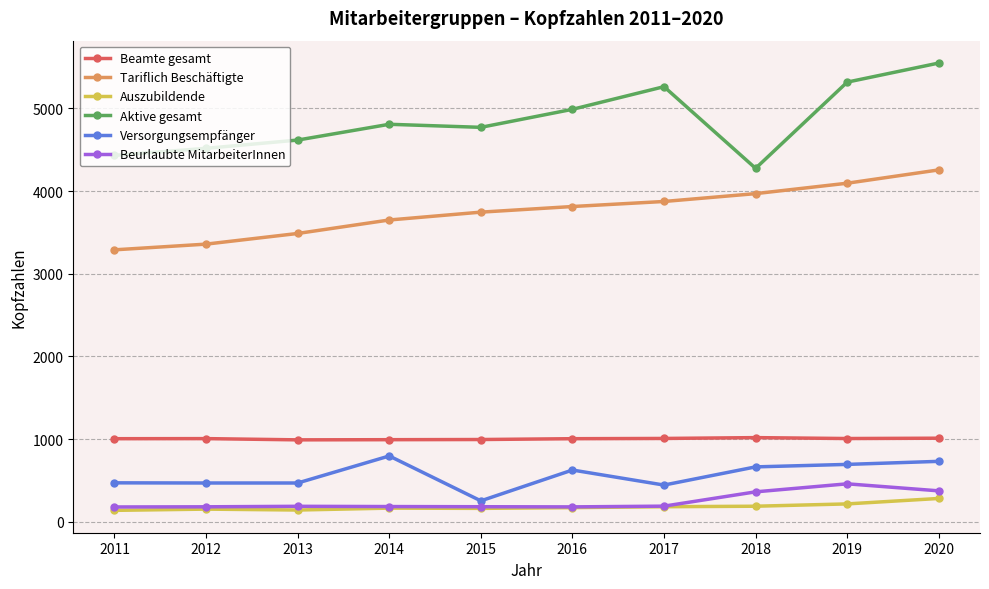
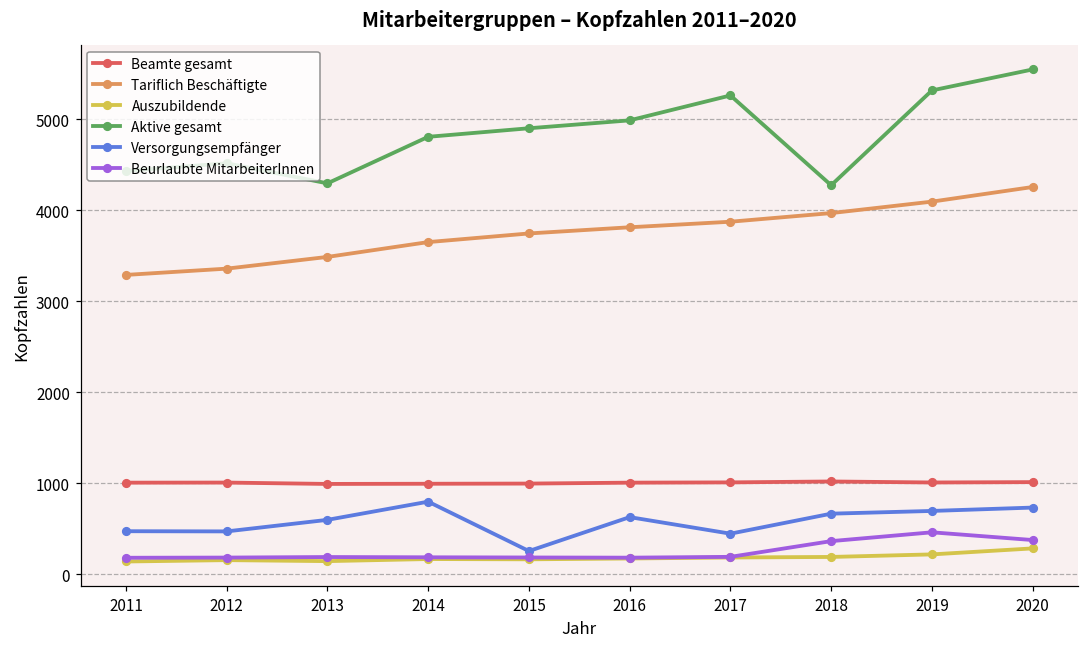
  {
    "Aktive gesamt": {
-     "2013": 4600,
+     "2013": 4300,
      "2014": 4800,
-     "2015": 4800,
+     "2015": 4900,
      "2016": 5000,
      "2017": 5300,
      "2018": 4300,
      "2019": 5300,
      "2020": 5600
    },
    "Versorgungsempfänger": {
      "2011": 500,
      "2012": 500,
-     "2013": 500,
+     "2013": 600,
      "2014": 800,
      "2015": 300,
      "2016": 600,
      "2017": 400,
      "2018": 700,
      "2019": 700,
      "2020": 700
    },
    "Beurlaubte MitarbeiterInnen": {
      "2011": 200,
      "2013": 200,
      "2018": 400,
      "2019": 500,
      "2020": 400
    }
  }
